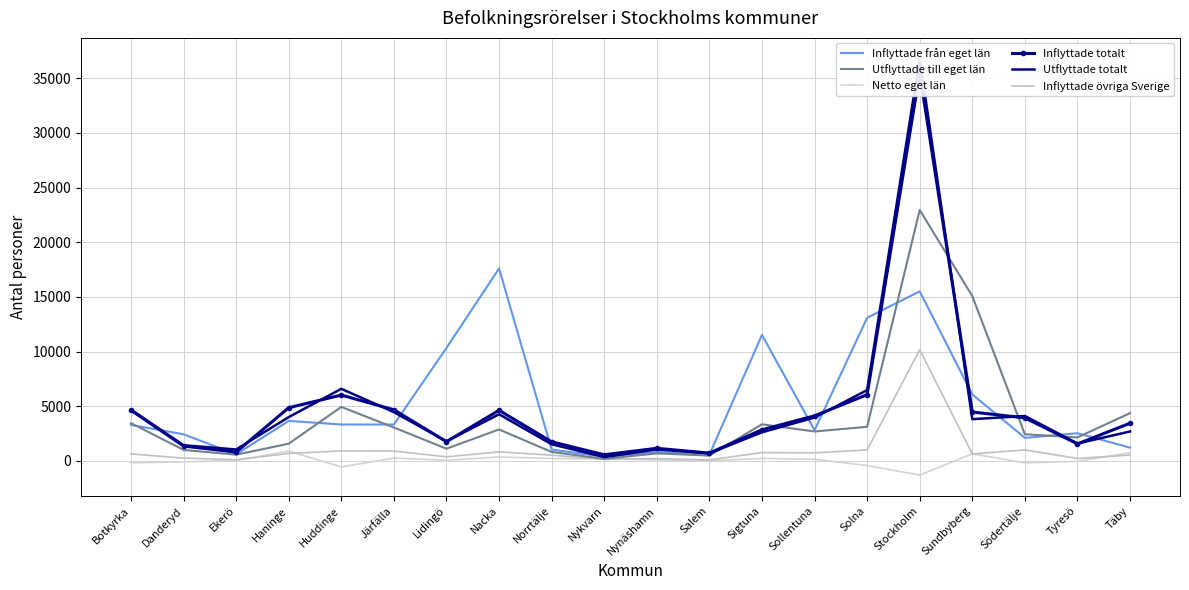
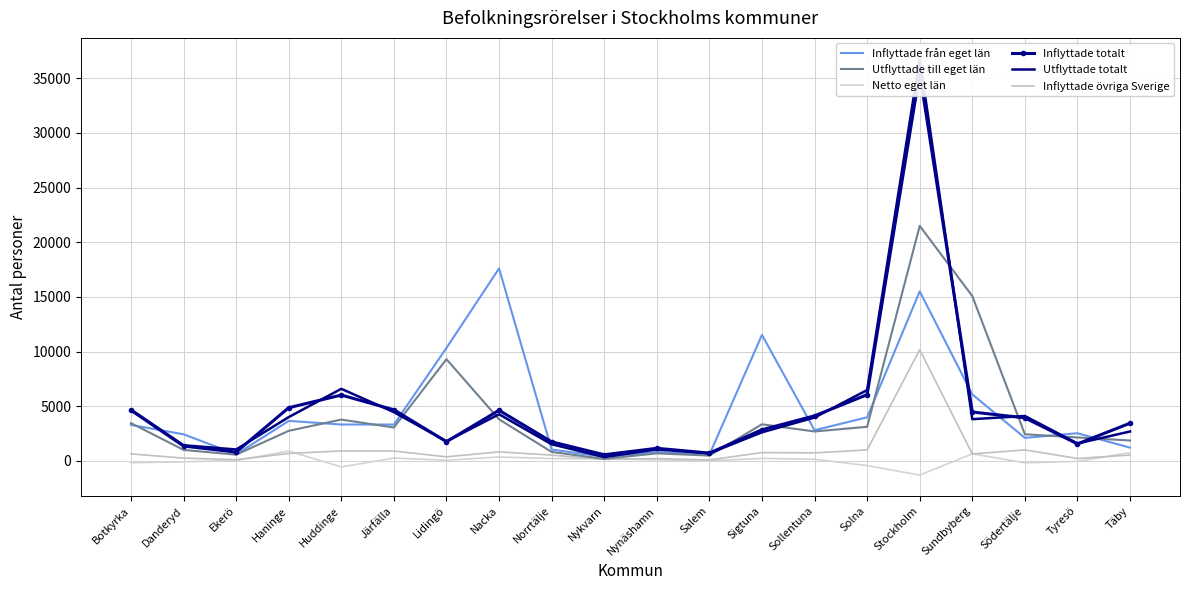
  {
    "Inflyttade från eget län": {
      "Danderyd": 2400,
      "Haninge": 3700,
      "Huddinge": 3300,
      "Järfälla": 3300,
      "Lidingö": 10300,
      "Nacka": 17600,
      "Sigtuna": 11500,
-     "Solna": 13100,
+     "Solna": 4000,
      "Stockholm": 15500,
      "Sundbyberg": 6100,
      "Södertälje": 2100,
      "Tyresö": 2500,
      "Täby": 1200
    },
    "Utflyttade till eget län": {
      "Danderyd": 1000,
-     "Haninge": 1600,
-     "Huddinge": 4900,
+     "Haninge": 2800,
+     "Huddinge": 3800,
      "Järfälla": 3100,
-     "Lidingö": 1100,
-     "Nacka": 2900,
+     "Lidingö": 9300,
+     "Nacka": 3800,
      "Sigtuna": 3400,
      "Solna": 3100,
-     "Stockholm": 23000,
+     "Stockholm": 21500,
      "Sundbyberg": 15100,
      "Södertälje": 2400,
      "Tyresö": 2200,
-     "Täby": 4400
+     "Täby": 1900
    }
  }
